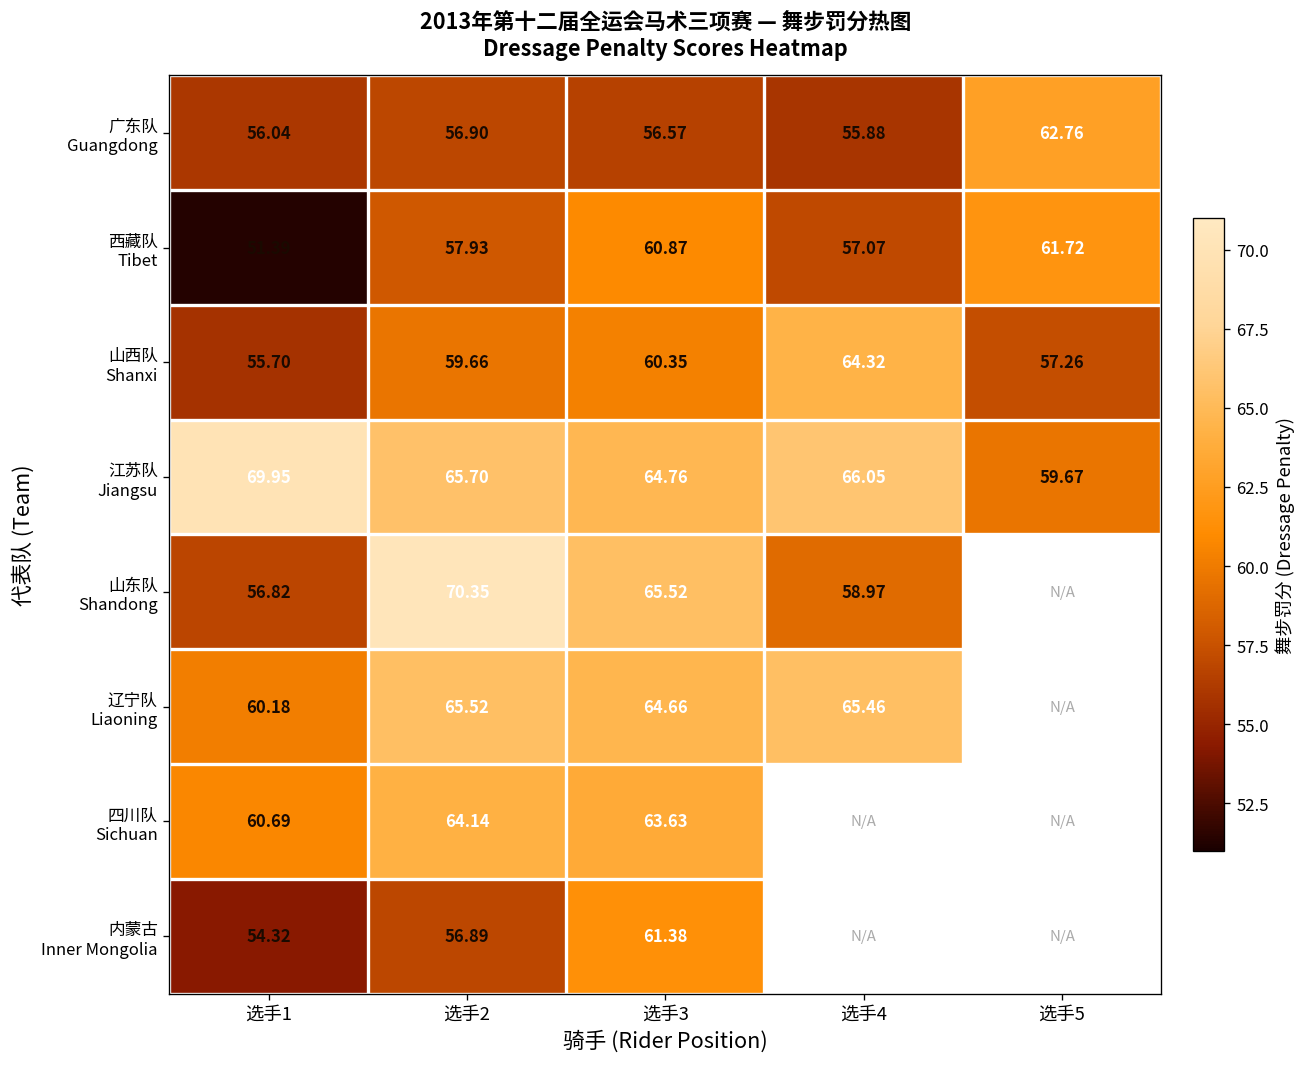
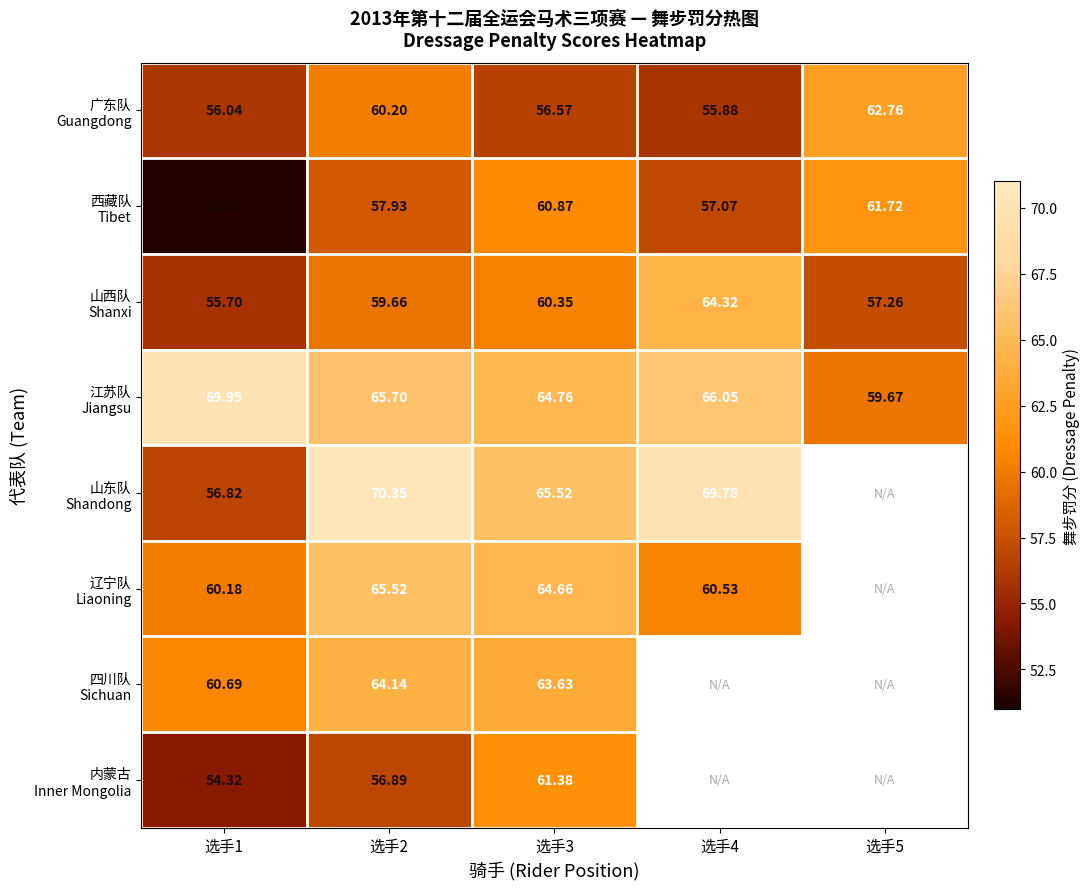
  {
    "广东队 Guangdong": {
      "选手1": 56.04,
-     "选手2": 56.90,
+     "选手2": 60.20,
      "选手3": 56.57,
      "选手4": 55.88,
      "选手5": 62.76
    },
    "西藏队 Tibet": {
      "选手2": 57.93,
      "选手3": 60.87,
      "选手4": 57.07,
      "选手5": 61.72
    },
    "山西队 Shanxi": {
      "选手1": 55.70,
      "选手2": 59.66,
      "选手3": 60.35,
      "选手4": 64.32,
      "选手5": 57.26
    },
    "江苏队 Jiangsu": {
      "选手1": 69.95,
      "选手2": 65.70,
      "选手3": 64.76,
      "选手4": 66.05,
      "选手5": 59.67
    },
    "山东队 Shandong": {
      "选手1": 56.82,
      "选手2": 70.35,
      "选手3": 65.52,
-     "选手4": 58.97
+     "选手4": 69.78
    },
    "辽宁队 Liaoning": {
      "选手1": 60.18,
      "选手2": 65.52,
      "选手3": 64.66,
-     "选手4": 65.46
+     "选手4": 60.53
    },
    "四川队 Sichuan": {
      "选手1": 60.69,
      "选手2": 64.14,
      "选手3": 63.63
    },
    "内蒙古 Inner Mongolia": {
      "选手1": 54.32,
      "选手2": 56.89,
      "选手3": 61.38
    }
  }
